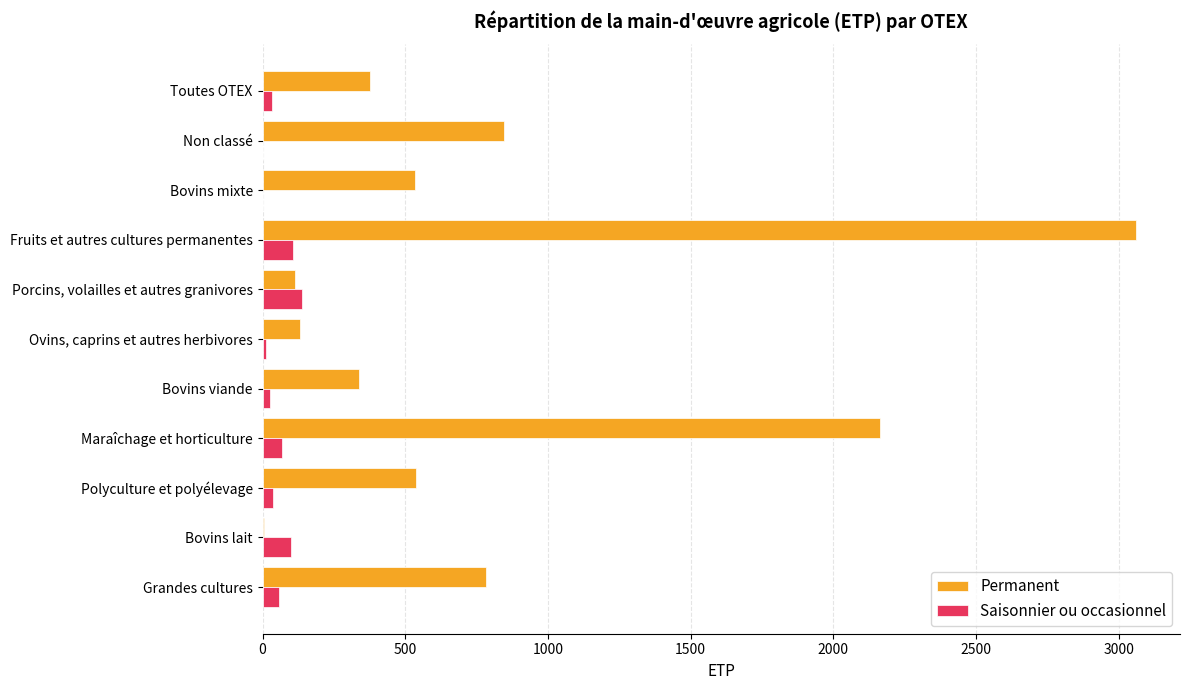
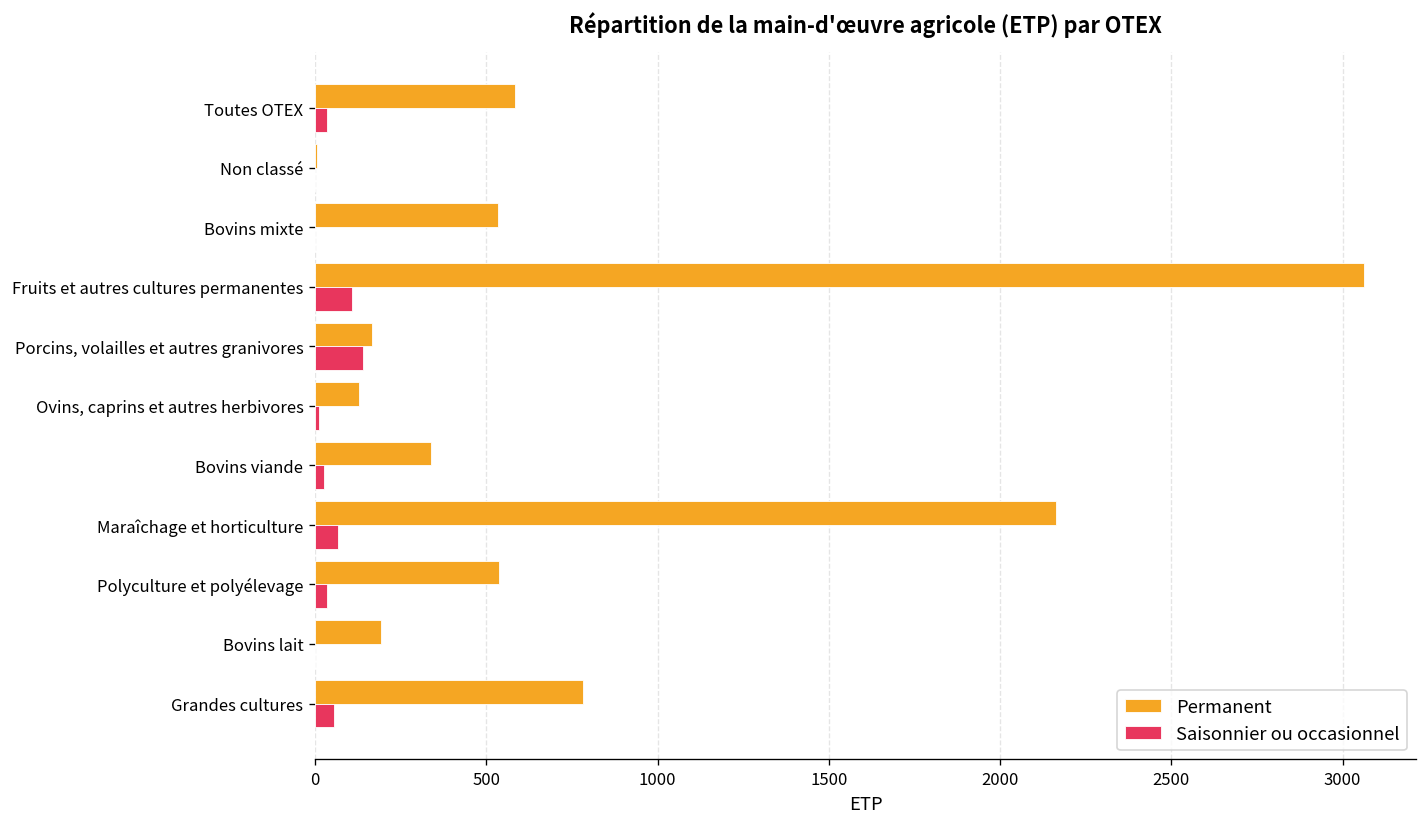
  {
    "Permanent": {
-     "Toutes OTEX": 380,
-     "Non classé": 840,
+     "Toutes OTEX": 580,
+     "Non classé": 0,
      "Bovins mixte": 530,
      "Fruits et autres cultures permanentes": 3060,
-     "Porcins, volailles et autres granivores": 110,
+     "Porcins, volailles et autres granivores": 170,
      "Ovins, caprins et autres herbivores": 130,
      "Bovins viande": 340,
      "Maraîchage et horticulture": 2160,
      "Polyculture et polyélevage": 540,
-     "Bovins lait": 0,
+     "Bovins lait": 190,
      "Grandes cultures": 780
    },
    "Saisonnier ou occasionnel": {
      "Toutes OTEX": 30,
      "Non classé": 0,
      "Fruits et autres cultures permanentes": 110,
      "Porcins, volailles et autres granivores": 140,
      "Ovins, caprins et autres herbivores": 10,
      "Bovins viande": 20,
      "Maraîchage et horticulture": 70,
      "Polyculture et polyélevage": 40,
-     "Bovins lait": 100,
+     "Bovins lait": 0,
      "Grandes cultures": 60
    }
  }
